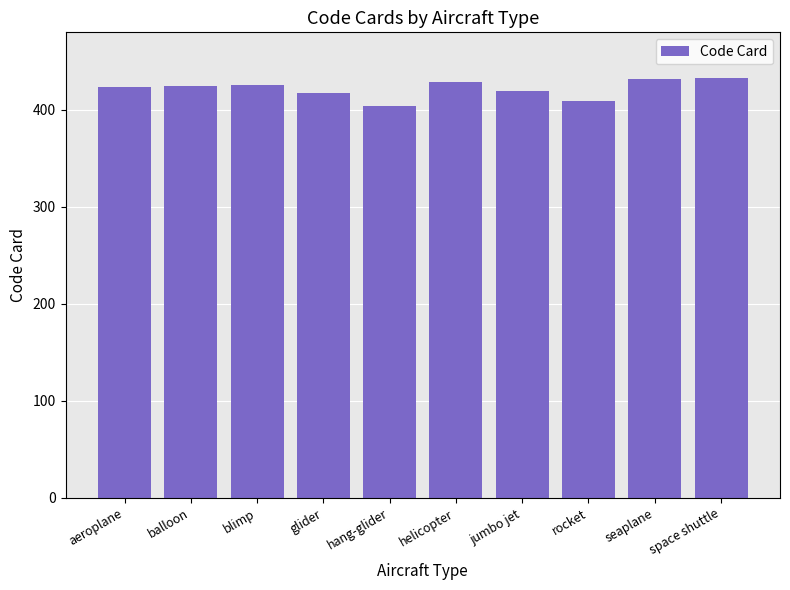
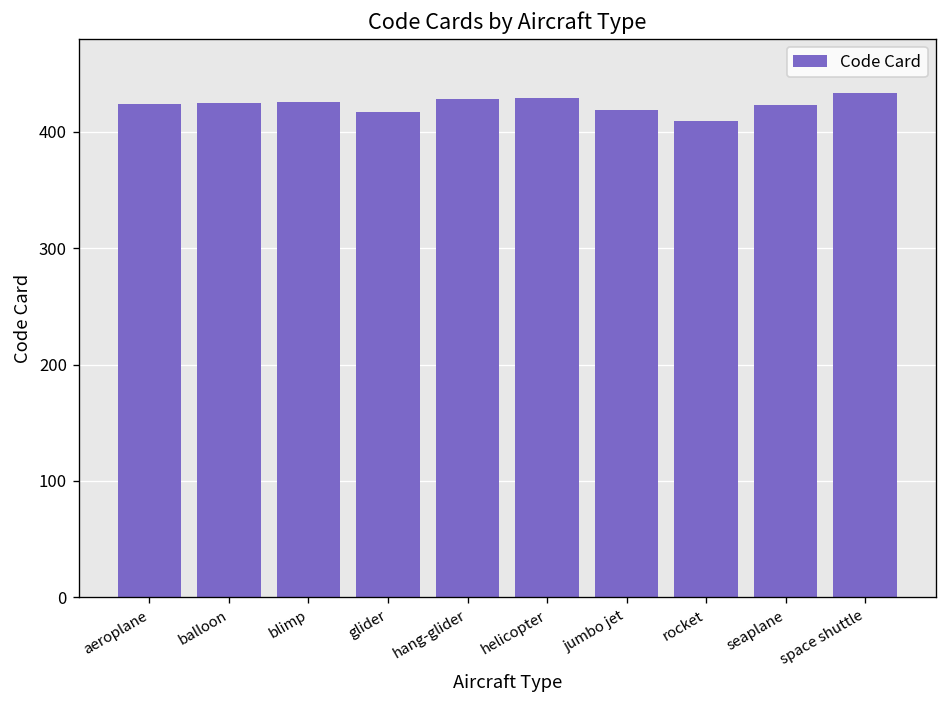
  {
    "aeroplane": 420,
    "balloon": 430,
    "blimp": 430,
    "glider": 420,
-   "hang-glider": 400,
+   "hang-glider": 430,
    "helicopter": 430,
    "jumbo jet": 420,
    "rocket": 410,
-   "seaplane": 430,
+   "seaplane": 420,
    "space shuttle": 430
  }
